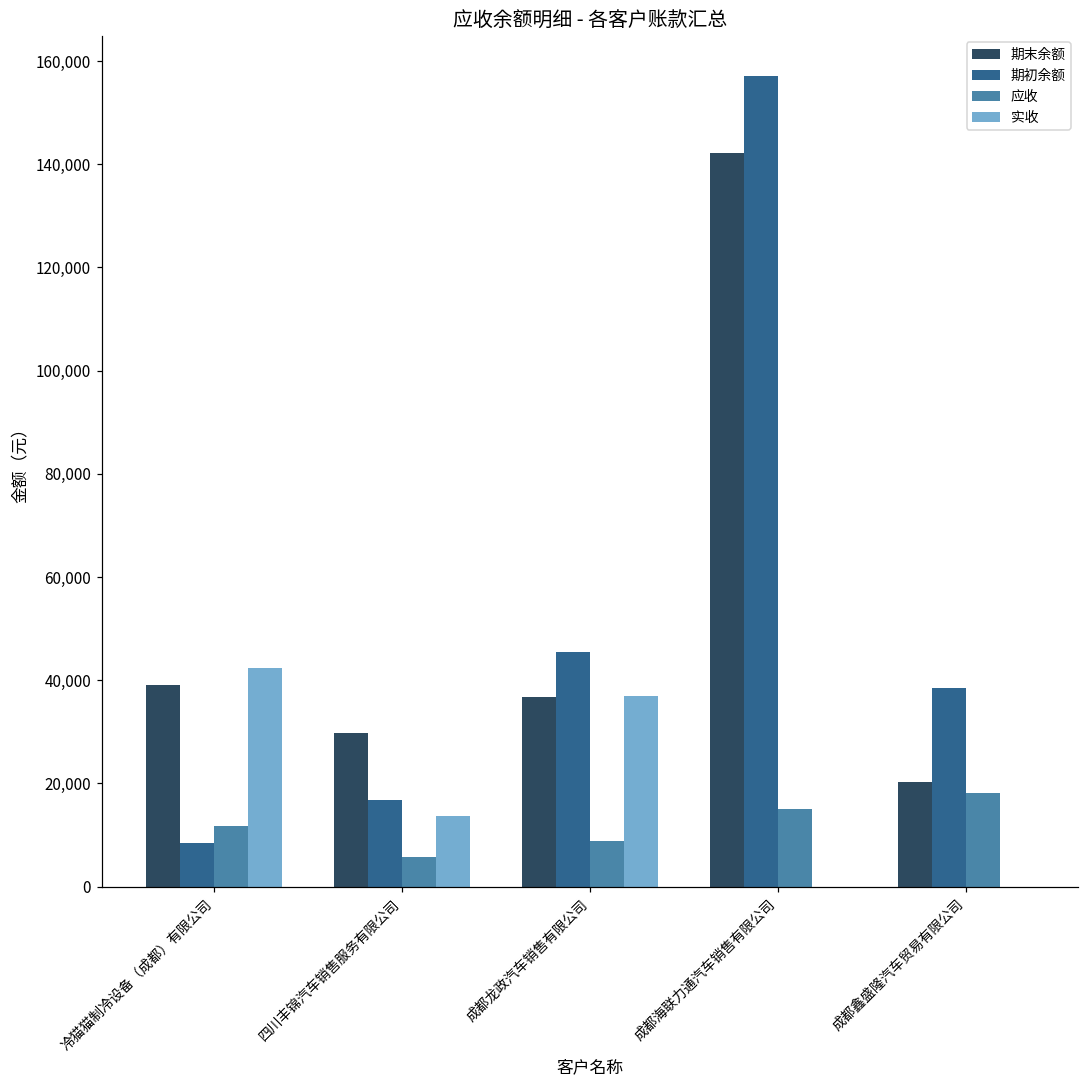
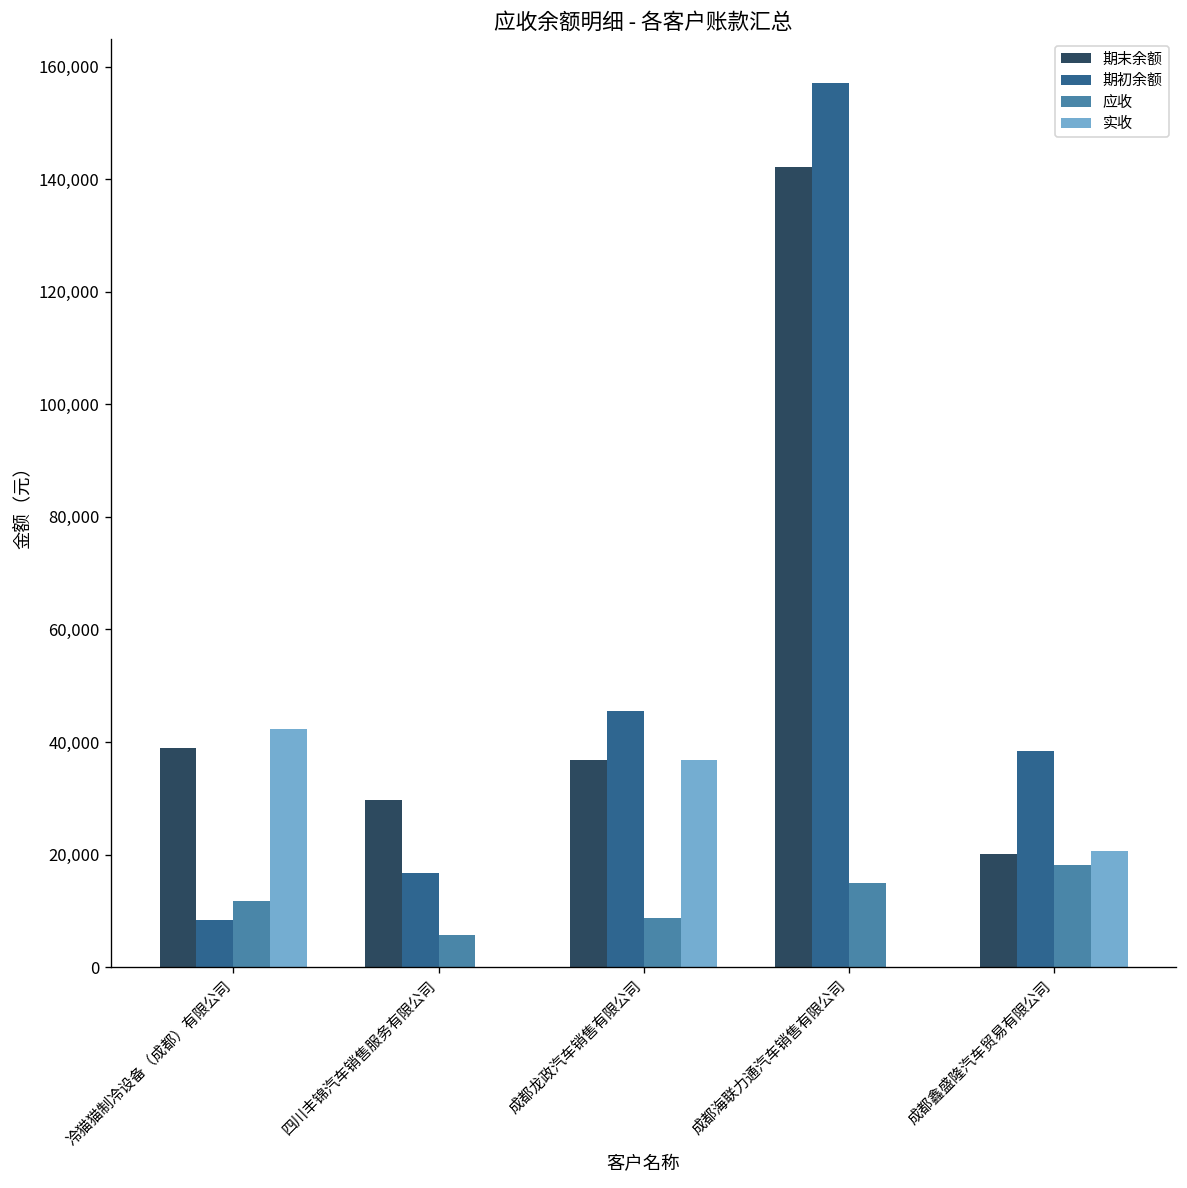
  {
    "实收": {
      "冷猫猫制冷设备（成都）有限公司": "42,000",
-     "四川丰锦汽车销售服务有限公司": "14,000",
+     "四川丰锦汽车销售服务有限公司": "0",
      "成都龙政汽车销售有限公司": "37,000",
      "成都海联力通汽车销售有限公司": "0",
-     "成都鑫盛隆汽车贸易有限公司": "0"
+     "成都鑫盛隆汽车贸易有限公司": "21,000"
    }
  }
